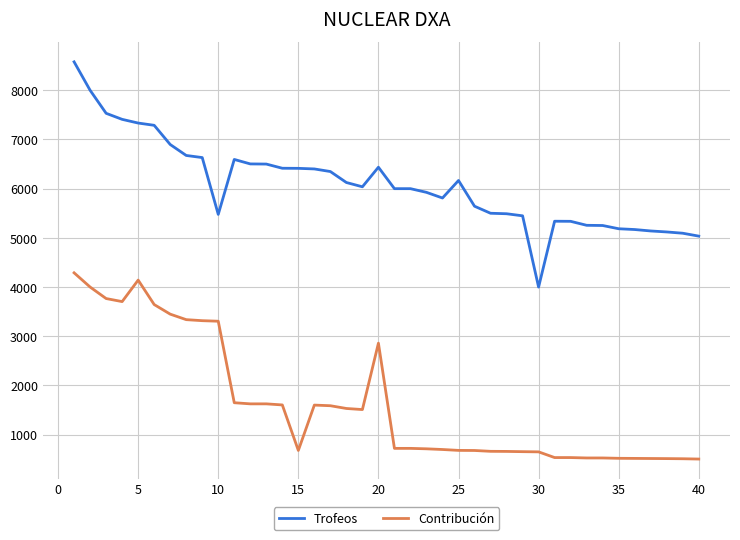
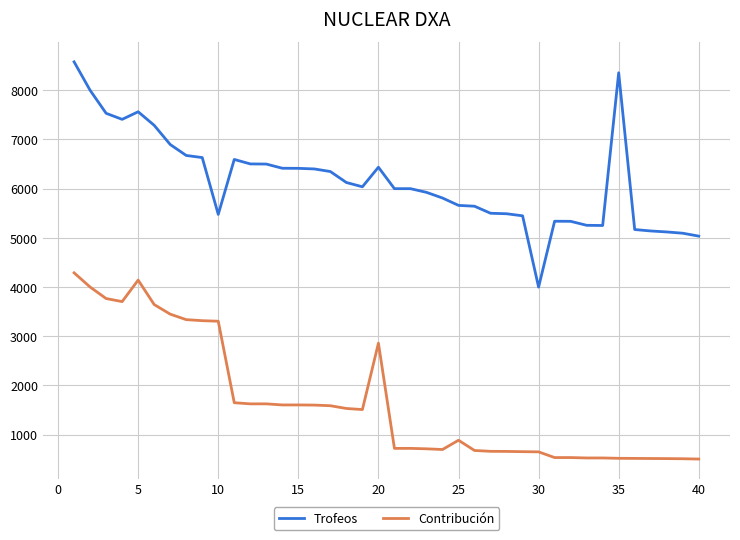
  {
    "Trofeos": {
-     "5": 7300,
+     "5": 7600,
      "10": 5500,
      "15": 6400,
      "20": 6400,
-     "25": 6200,
+     "25": 5700,
      "30": 4000,
-     "35": 5200,
+     "35": 8400,
      "40": 5000
    },
    "Contribución": {
      "5": 4100,
      "10": 3300,
-     "15": 700,
+     "15": 1600,
      "20": 2900,
-     "25": 700,
+     "25": 900,
      "30": 600,
      "35": 500,
      "40": 500
    }
  }
